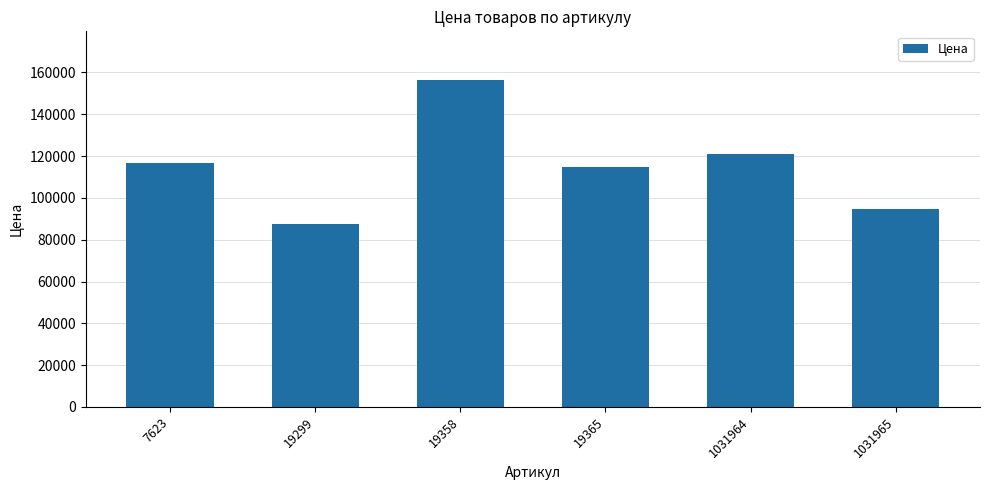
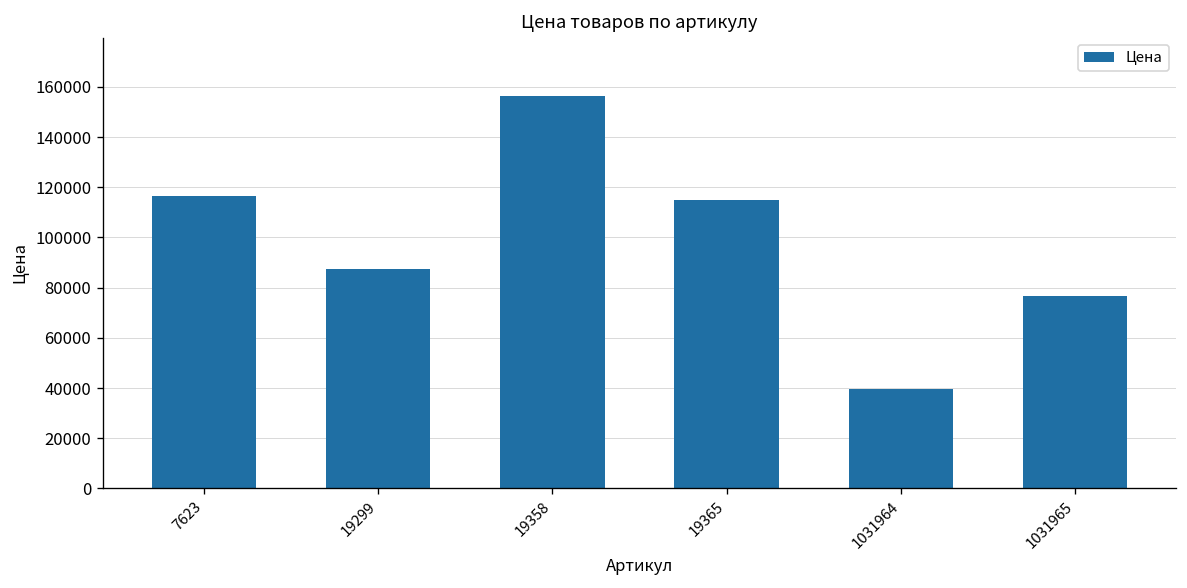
  {
    "7623": 117000,
    "19299": 88000,
    "19358": 156000,
    "19365": 115000,
-   "1031964": 121000,
-   "1031965": 95000
+   "1031964": 40000,
+   "1031965": 77000
  }
